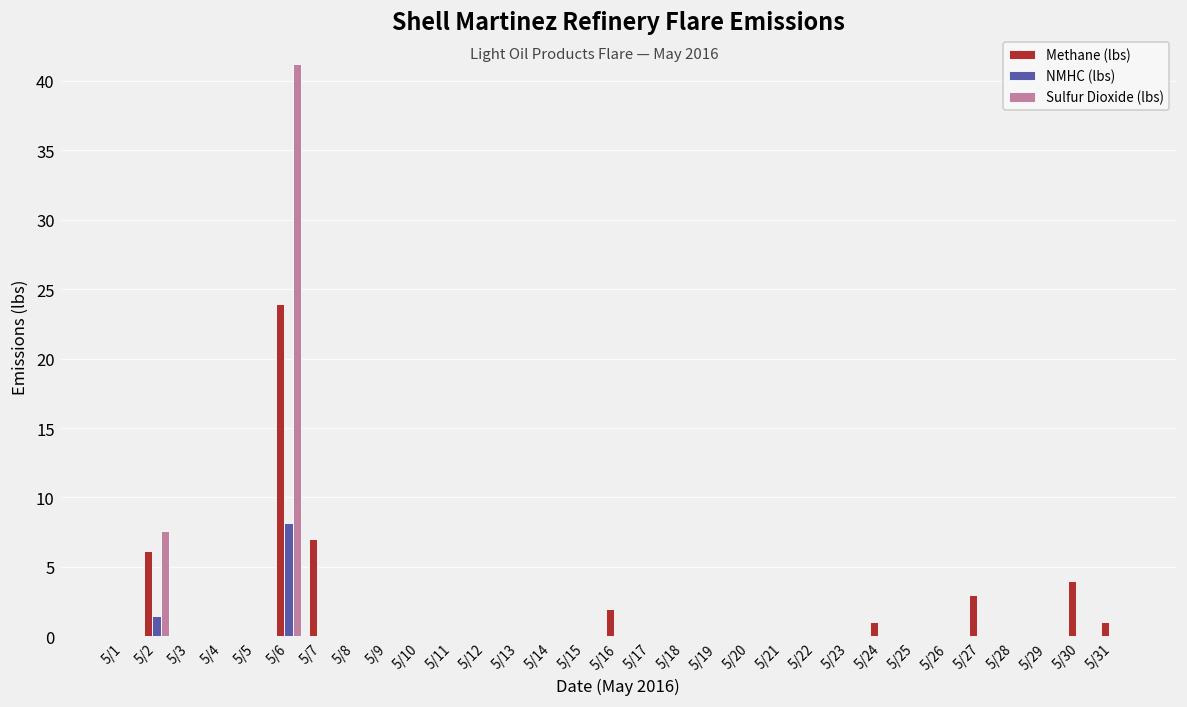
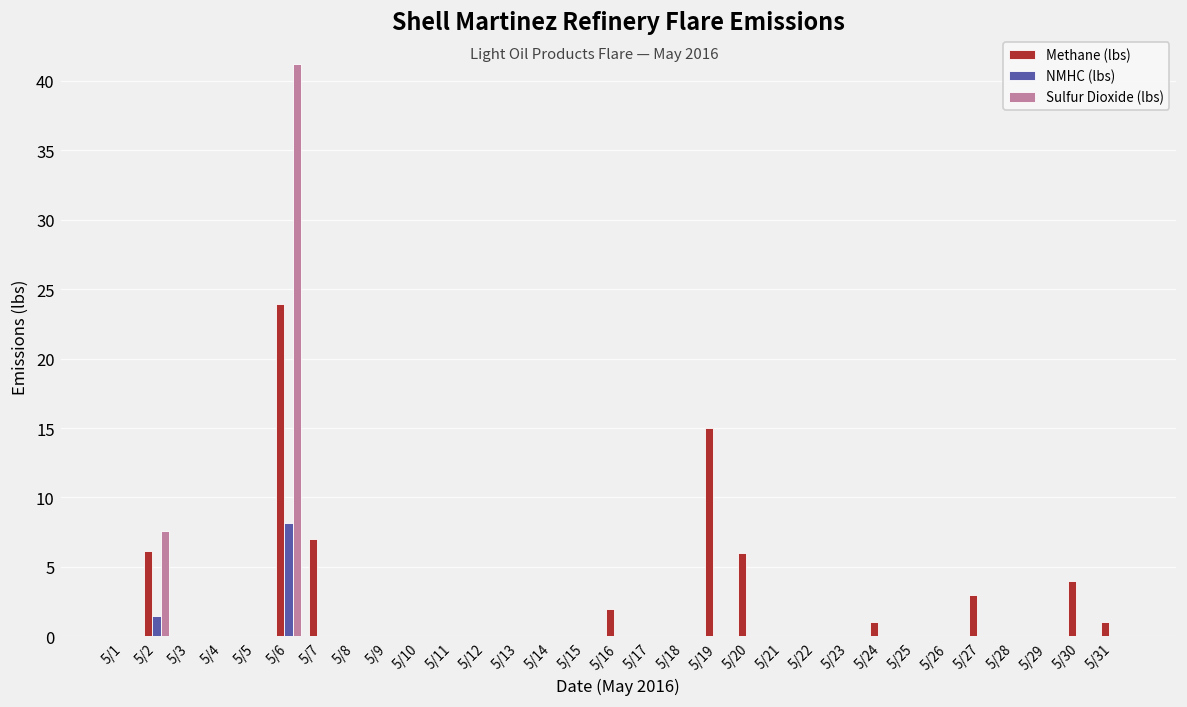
  {
    "Methane (lbs)": {
      "5/1": 0,
      "5/2": 6,
      "5/3": 0,
      "5/4": 0,
      "5/5": 0,
      "5/6": 24,
      "5/7": 7,
      "5/8": 0,
      "5/9": 0,
      "5/10": 0,
      "5/11": 0,
      "5/12": 0,
      "5/13": 0,
      "5/14": 0,
      "5/15": 0,
      "5/16": 2,
      "5/17": 0,
      "5/18": 0,
-     "5/19": 0,
-     "5/20": 0,
+     "5/19": 15,
+     "5/20": 6,
      "5/21": 0,
      "5/22": 0,
      "5/23": 0,
      "5/24": 1,
      "5/25": 0,
      "5/26": 0,
      "5/27": 3,
      "5/28": 0,
      "5/29": 0,
      "5/30": 4,
      "5/31": 1
    },
    "NMHC (lbs)": {
      "5/1": 0,
      "5/2": 1.5,
      "5/3": 0,
      "5/4": 0,
      "5/5": 0,
      "5/6": 8,
      "5/7": 0,
      "5/8": 0,
      "5/9": 0,
      "5/10": 0,
      "5/11": 0,
      "5/12": 0,
      "5/13": 0,
      "5/14": 0,
      "5/15": 0,
      "5/16": 0,
      "5/17": 0,
      "5/18": 0,
      "5/19": 0,
      "5/20": 0,
      "5/21": 0,
      "5/22": 0,
      "5/23": 0,
      "5/24": 0,
      "5/25": 0,
      "5/26": 0,
      "5/27": 0,
      "5/28": 0,
      "5/29": 0,
      "5/30": 0,
      "5/31": 0
    },
    "Sulfur Dioxide (lbs)": {
      "5/1": 0,
      "5/2": 7.6,
      "5/3": 0,
      "5/4": 0,
      "5/5": 0,
      "5/6": 41,
      "5/7": 0,
      "5/8": 0,
      "5/9": 0,
      "5/10": 0,
      "5/11": 0,
      "5/12": 0,
      "5/13": 0,
      "5/14": 0,
      "5/15": 0,
      "5/16": 0,
      "5/17": 0,
      "5/18": 0,
      "5/19": 0,
      "5/20": 0,
      "5/21": 0,
      "5/22": 0,
      "5/23": 0,
      "5/24": 0,
      "5/25": 0,
      "5/26": 0,
      "5/27": 0,
      "5/28": 0,
      "5/29": 0,
      "5/30": 0,
      "5/31": 0
    }
  }
